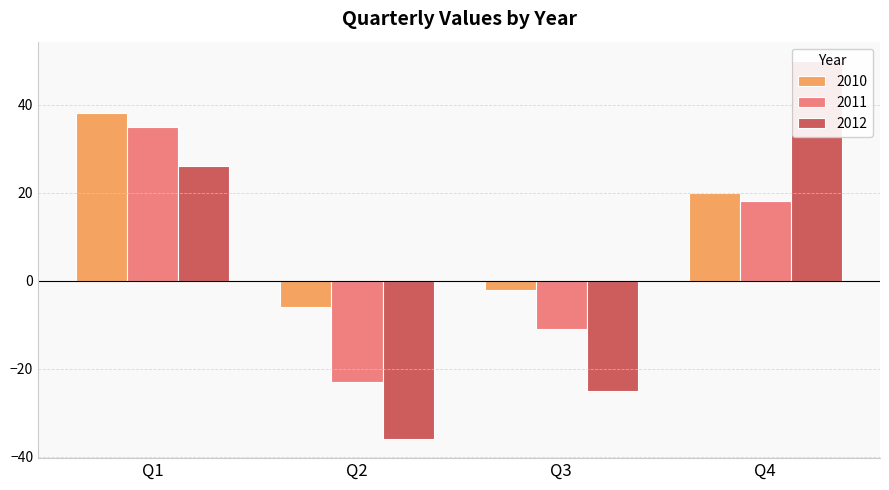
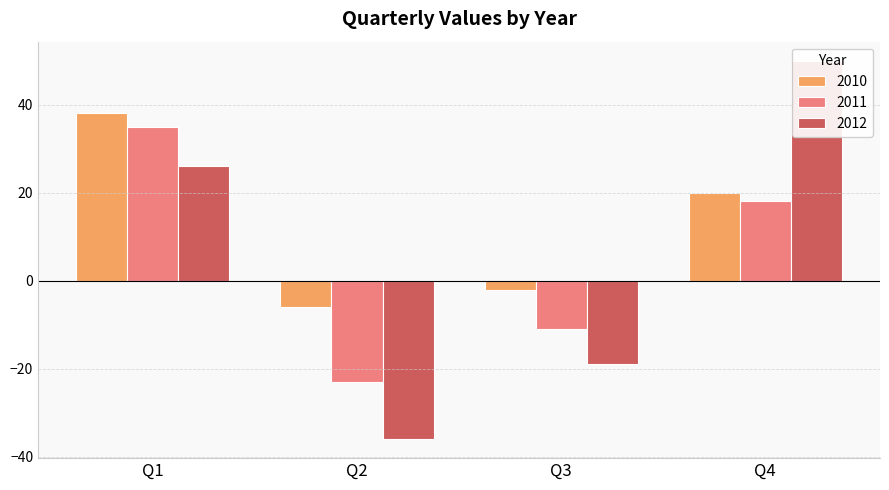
  {
    "2012": {
      "Q1": 26,
      "Q2": -36,
-     "Q3": -25
+     "Q3": -19
    }
  }
